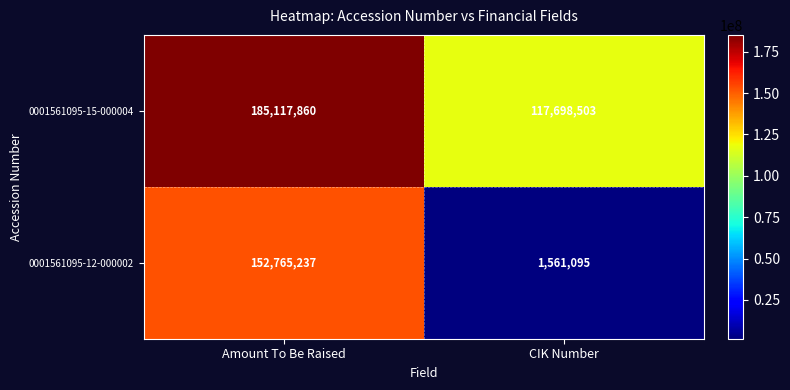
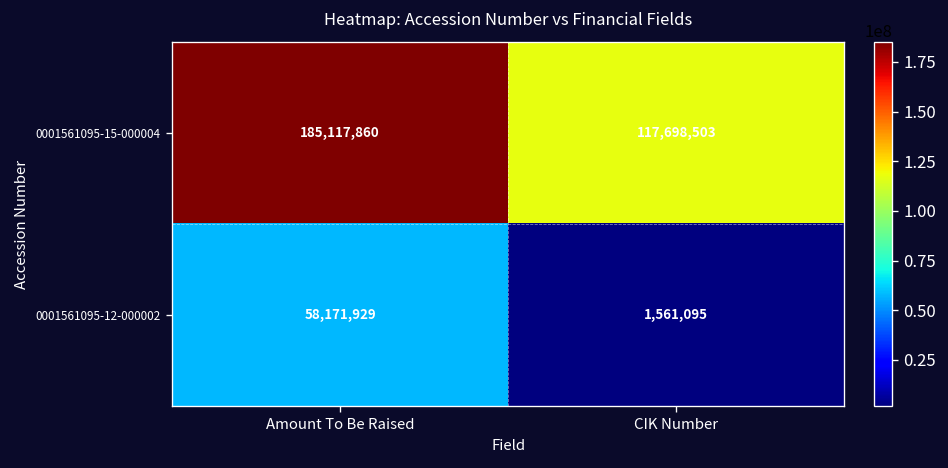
  {
    "0001561095-15-000004": {
      "Amount To Be Raised": "185,117,860",
      "CIK Number": "117,698,503"
    },
    "0001561095-12-000002": {
-     "Amount To Be Raised": "152,765,237",
+     "Amount To Be Raised": "58,171,929",
      "CIK Number": "1,561,095"
    }
  }
